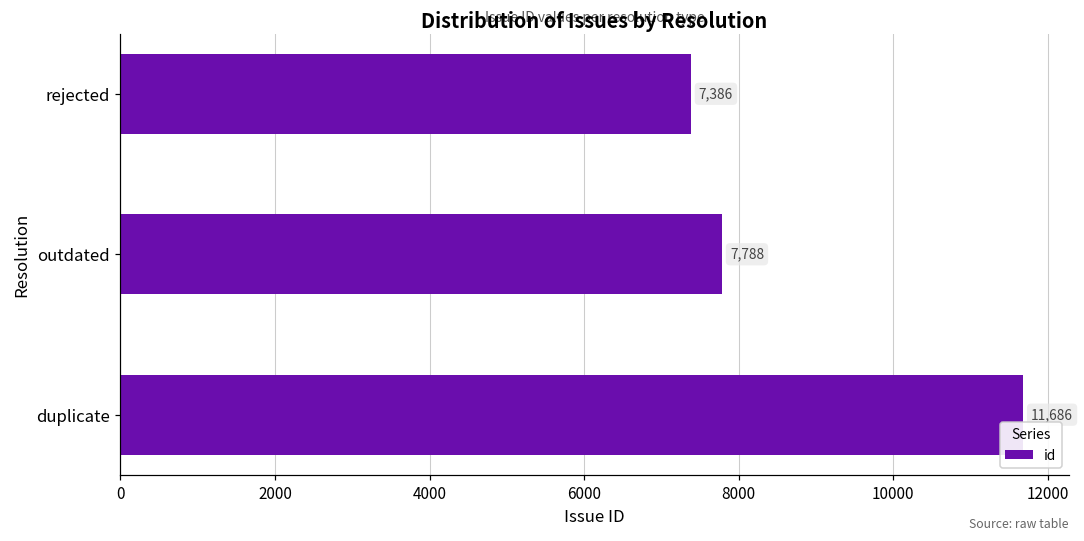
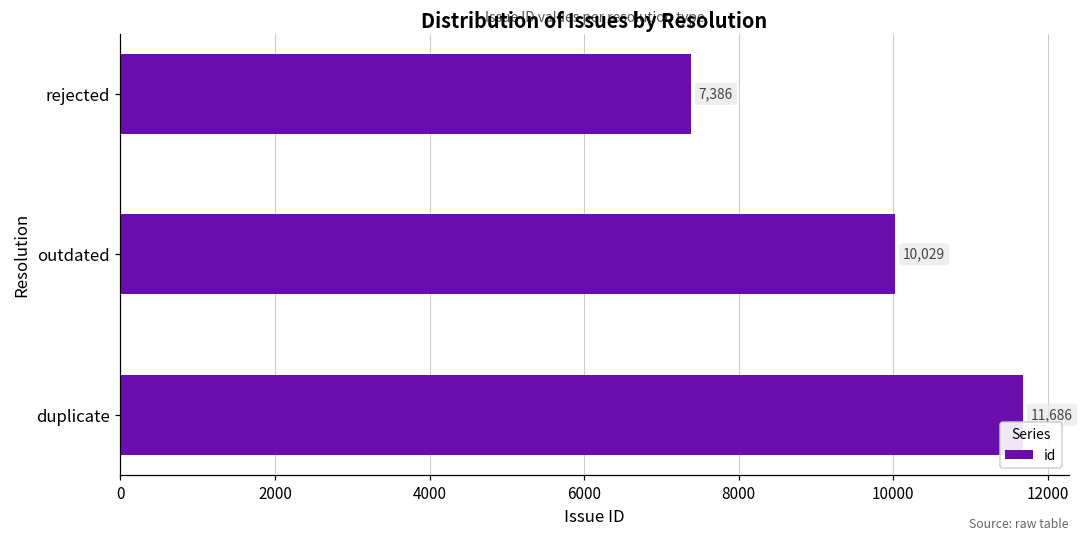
  {
-   "outdated": "7,788"
+   "outdated": "10,029"
  }
